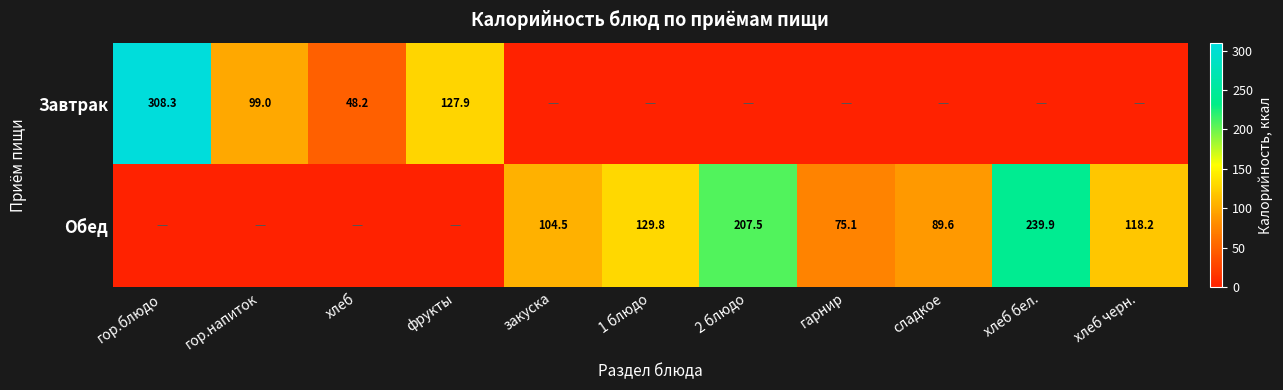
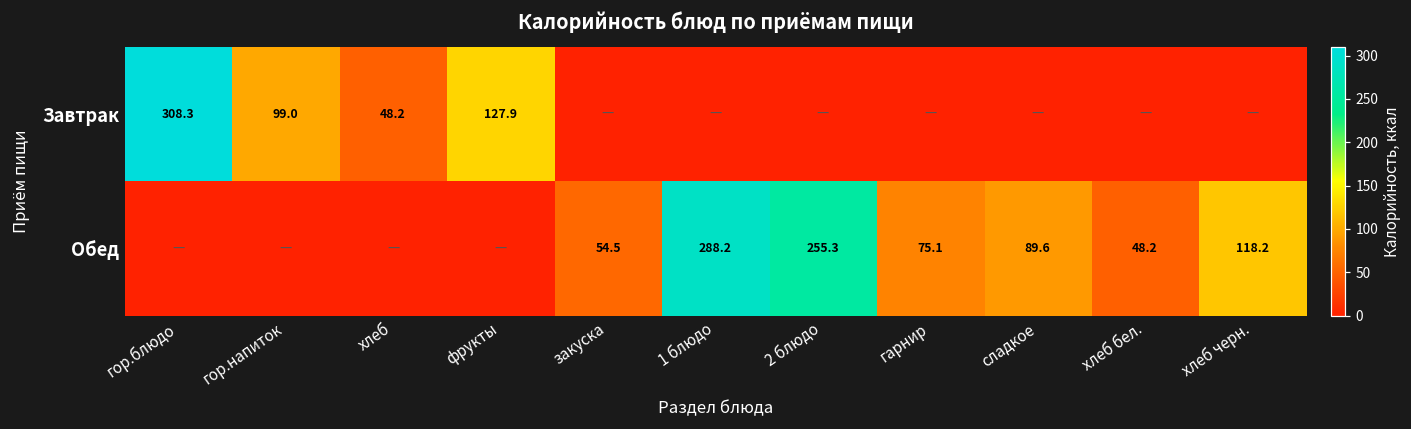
  {
    "Завтрак": {
      "гор.блюдо": 308.3,
      "гор.напиток": 99.0,
      "хлеб": 48.2,
      "фрукты": 127.9
    },
    "Обед": {
-     "закуска": 104.5,
-     "1 блюдо": 129.8,
-     "2 блюдо": 207.5,
+     "закуска": 54.5,
+     "1 блюдо": 288.2,
+     "2 блюдо": 255.3,
      "гарнир": 75.1,
      "сладкое": 89.6,
-     "хлеб бел.": 239.9,
+     "хлеб бел.": 48.2,
      "хлеб черн.": 118.2
    }
  }
